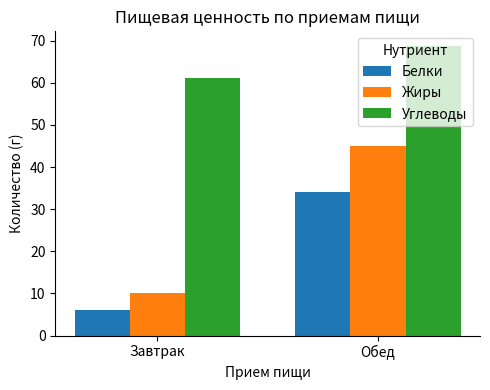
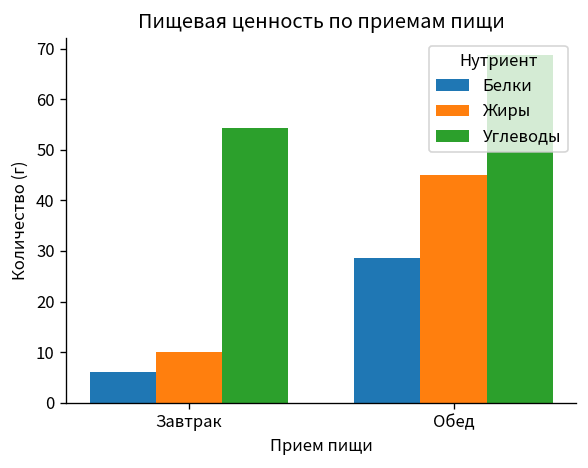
  {
    "Белки": {
      "Завтрак": 6,
-     "Обед": 34
+     "Обед": 29
    },
    "Жиры": {
      "Завтрак": 10,
      "Обед": 45
    },
    "Углеводы": {
-     "Завтрак": 61
+     "Завтрак": 54
    }
  }
